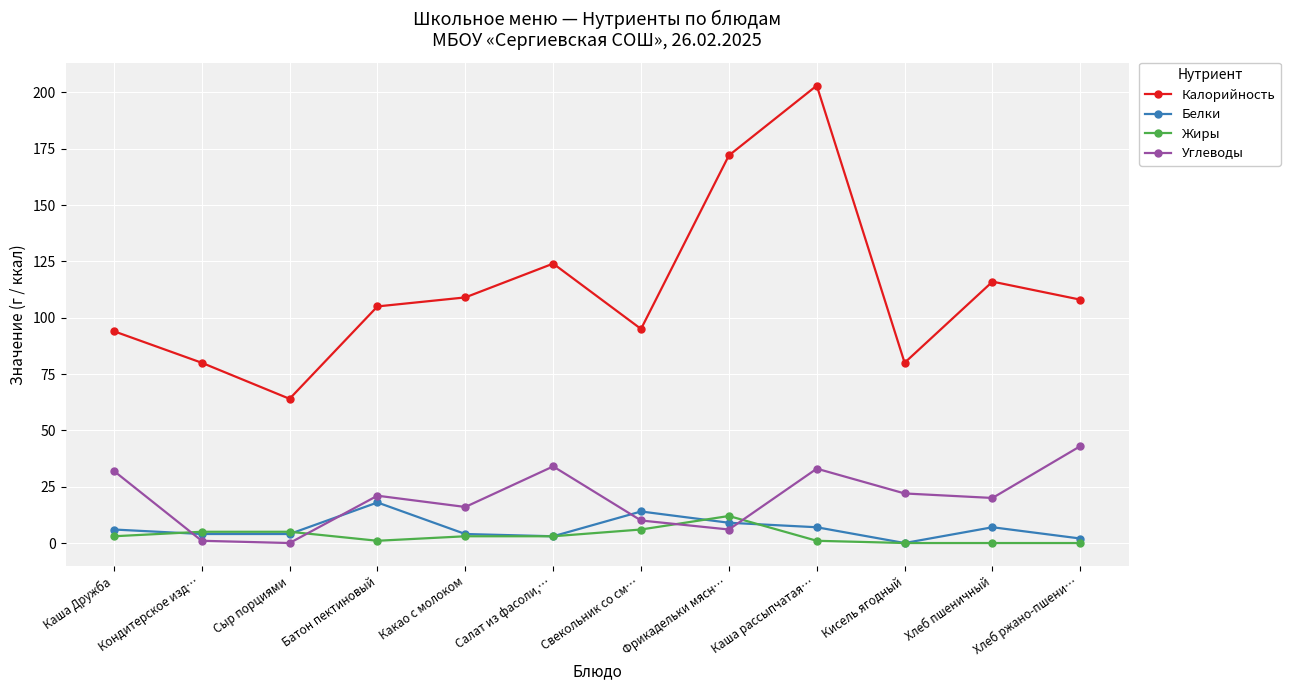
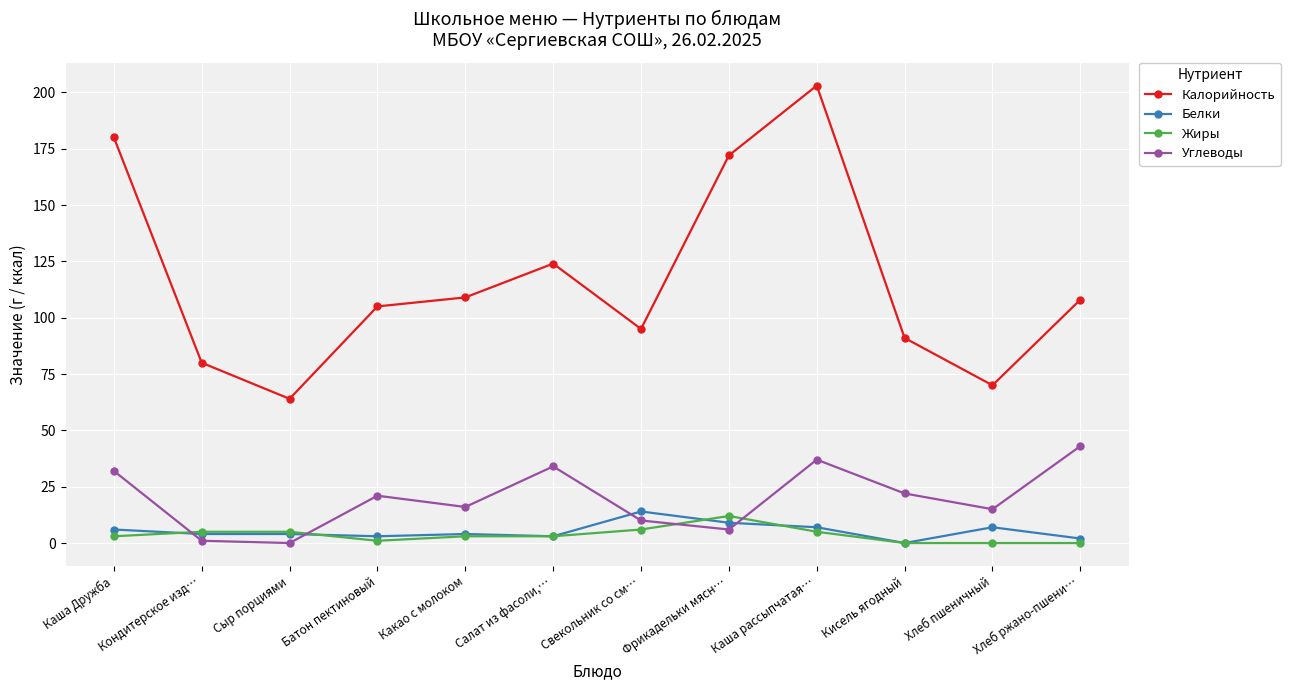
  {
    "Калорийность": {
-     "Каша Дружба": 94,
+     "Каша Дружба": 180,
      "Кондитерское изд…": 80,
      "Сыр порциями": 64,
      "Батон пектиновый": 105,
      "Какао с молоком": 109,
      "Салат из фасоли,…": 124,
      "Свекольник со см…": 95,
      "Фрикадельки мясн…": 172,
      "Каша рассыпчатая…": 203,
-     "Кисель ягодный": 80,
-     "Хлеб пшеничный": 116,
+     "Кисель ягодный": 91,
+     "Хлеб пшеничный": 70,
      "Хлеб ржано-пшени…": 108
    },
    "Белки": {
      "Каша Дружба": 6,
-     "Батон пектиновый": 18,
+     "Батон пектиновый": 3,
      "Свекольник со см…": 14,
      "Фрикадельки мясн…": 9,
      "Каша рассыпчатая…": 7,
      "Хлеб пшеничный": 7,
      "Хлеб ржано-пшени…": 2
    },
    "Жиры": {
      "Каша Дружба": 3,
      "Батон пектиновый": 1,
      "Свекольник со см…": 6,
      "Фрикадельки мясн…": 12,
-     "Каша рассыпчатая…": 1,
+     "Каша рассыпчатая…": 5,
      "Хлеб пшеничный": 0,
      "Хлеб ржано-пшени…": 0
    },
    "Углеводы": {
      "Каша Дружба": 32,
      "Кондитерское изд…": 1,
      "Сыр порциями": 0,
      "Батон пектиновый": 21,
      "Какао с молоком": 16,
      "Салат из фасоли,…": 34,
      "Свекольник со см…": 10,
      "Фрикадельки мясн…": 6,
-     "Каша рассыпчатая…": 33,
+     "Каша рассыпчатая…": 37,
      "Кисель ягодный": 22,
-     "Хлеб пшеничный": 20,
+     "Хлеб пшеничный": 15,
      "Хлеб ржано-пшени…": 43
    }
  }
